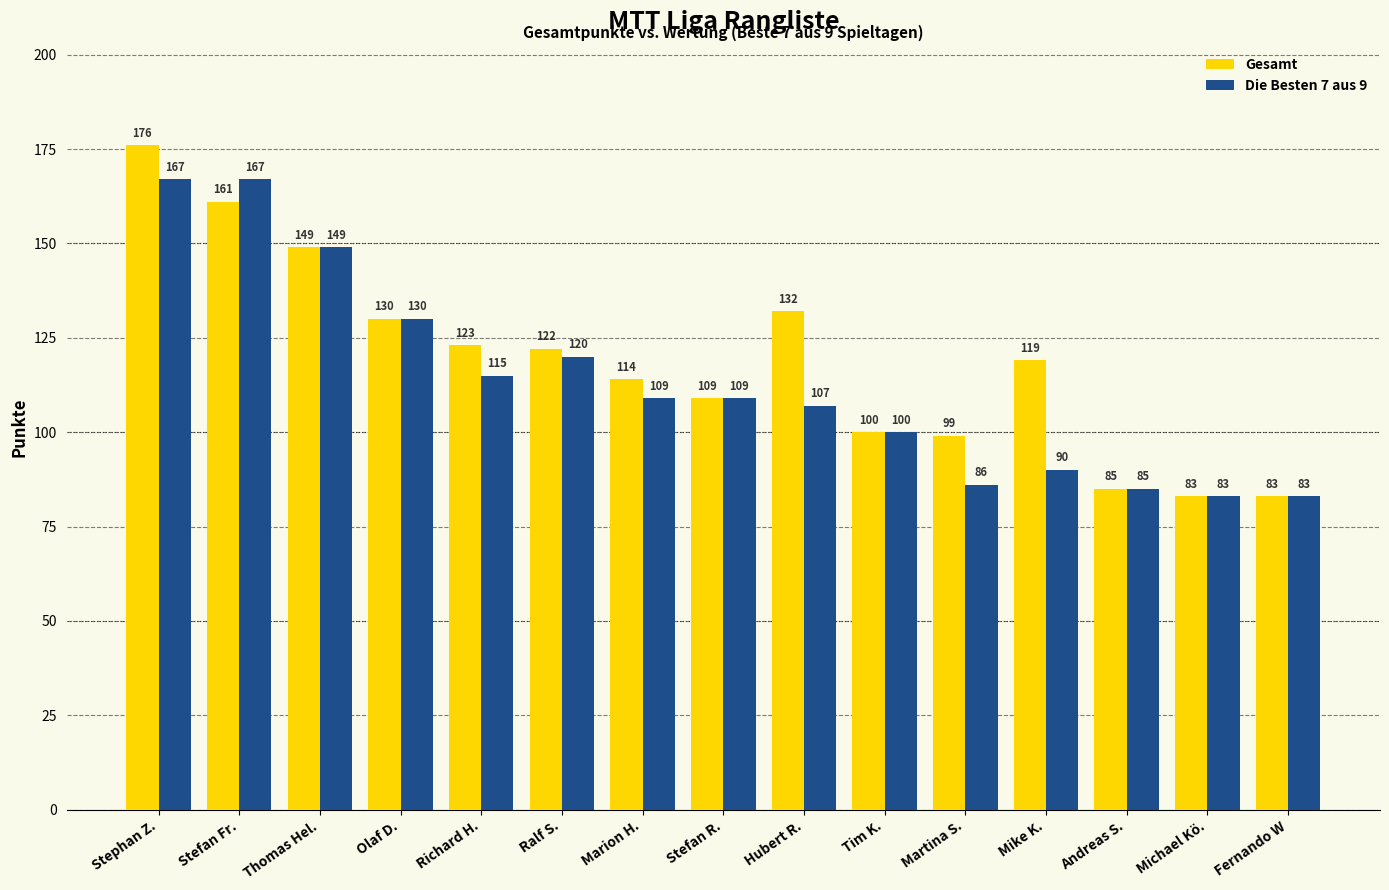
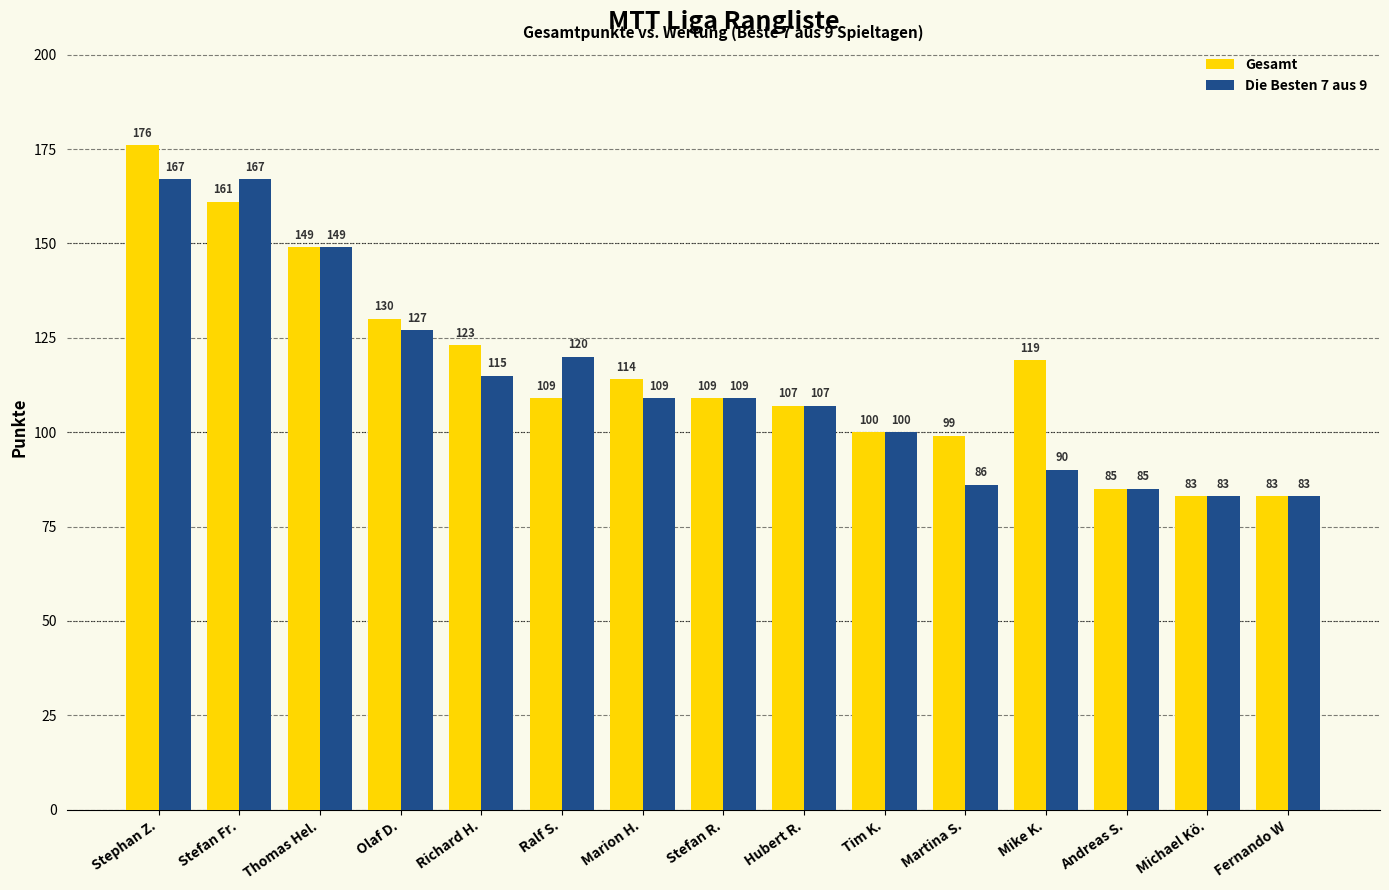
  {
    "Gesamt": {
      "Stephan Z.": 176,
      "Stefan Fr.": 161,
      "Thomas Hel.": 149,
      "Olaf D.": 130,
      "Richard H.": 123,
-     "Ralf S.": 122,
+     "Ralf S.": 109,
      "Marion H.": 114,
      "Stefan R.": 109,
-     "Hubert R.": 132,
+     "Hubert R.": 107,
      "Tim K.": 100,
      "Martina S.": 99,
      "Mike K.": 119,
      "Andreas S.": 85,
      "Michael Kö.": 83,
      "Fernando W": 83
    },
    "Die Besten 7 aus 9": {
      "Stephan Z.": 167,
      "Stefan Fr.": 167,
      "Thomas Hel.": 149,
-     "Olaf D.": 130,
+     "Olaf D.": 127,
      "Richard H.": 115,
      "Ralf S.": 120,
      "Marion H.": 109,
      "Stefan R.": 109,
      "Hubert R.": 107,
      "Tim K.": 100,
      "Martina S.": 86,
      "Mike K.": 90,
      "Andreas S.": 85,
      "Michael Kö.": 83,
      "Fernando W": 83
    }
  }
